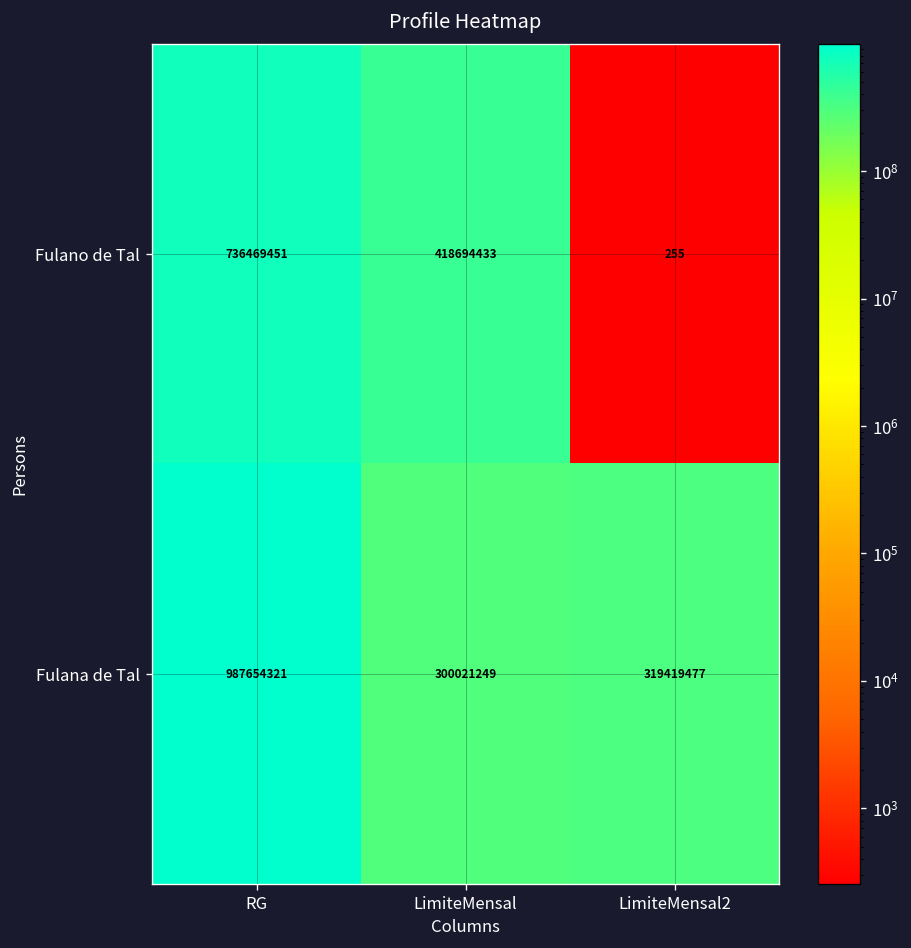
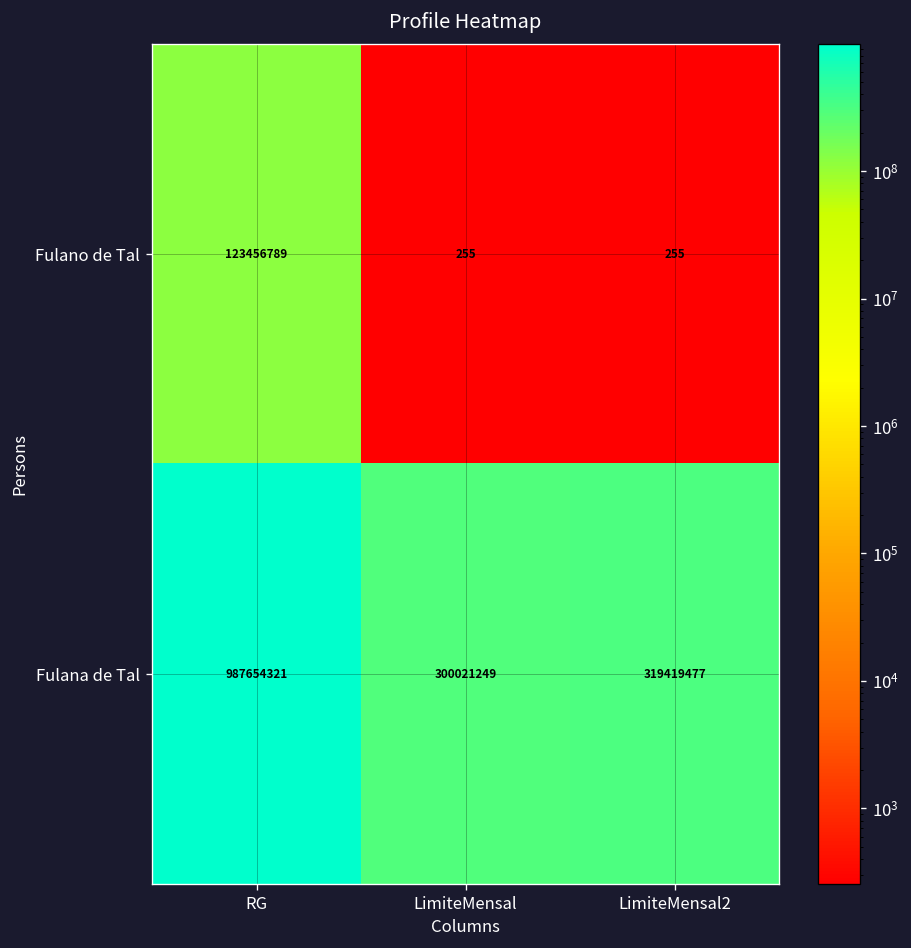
  {
    "Fulano de Tal": {
-     "RG": 736469451,
-     "LimiteMensal": 418694433,
+     "RG": 123456789,
+     "LimiteMensal": 255,
      "LimiteMensal2": 255
    },
    "Fulana de Tal": {
      "RG": 987654321,
      "LimiteMensal": 300021249,
      "LimiteMensal2": 319419477
    }
  }
